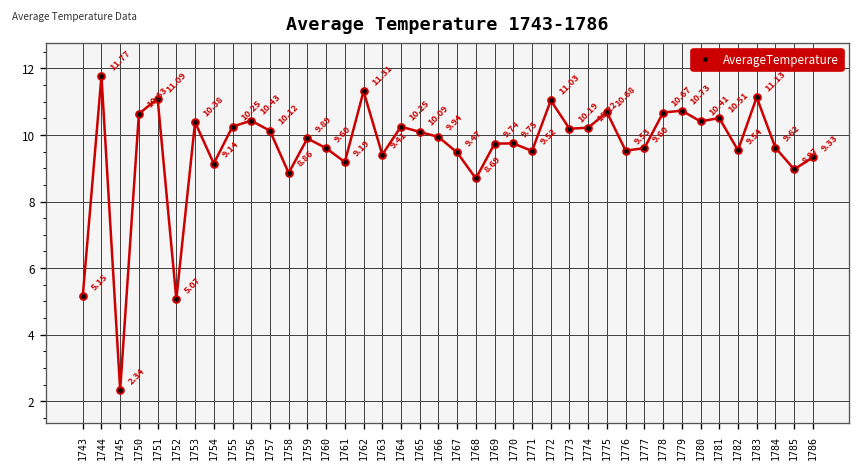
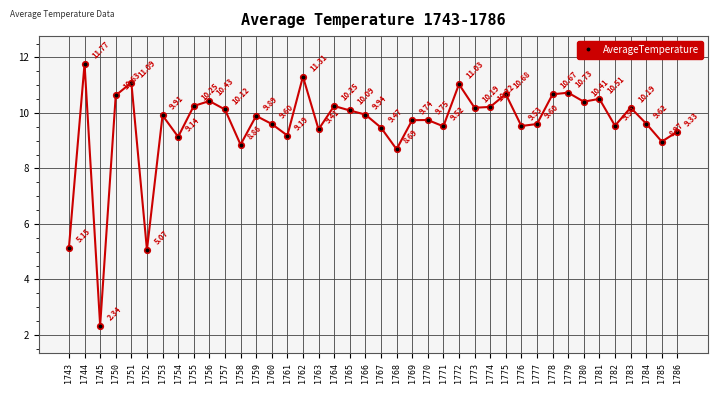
  {
    "1743": 5.15,
    "1744": 11.77,
    "1745": 2.34,
    "1751": 11.09,
    "1752": 5.07,
-   "1753": 10.38,
+   "1753": 9.91,
    "1754": 9.14,
    "1758": 8.86,
    "1759": 9.89,
    "1760": 9.60,
    "1761": 9.19,
    "1762": 11.31,
    "1763": 9.41,
    "1767": 9.47,
    "1768": 8.69,
    "1769": 9.74,
    "1770": 9.75,
    "1771": 9.52,
    "1772": 11.03,
    "1775": 10.68,
    "1777": 9.60,
-   "1783": 11.13,
+   "1783": 10.19,
    "1784": 9.62,
    "1786": 9.33
  }
